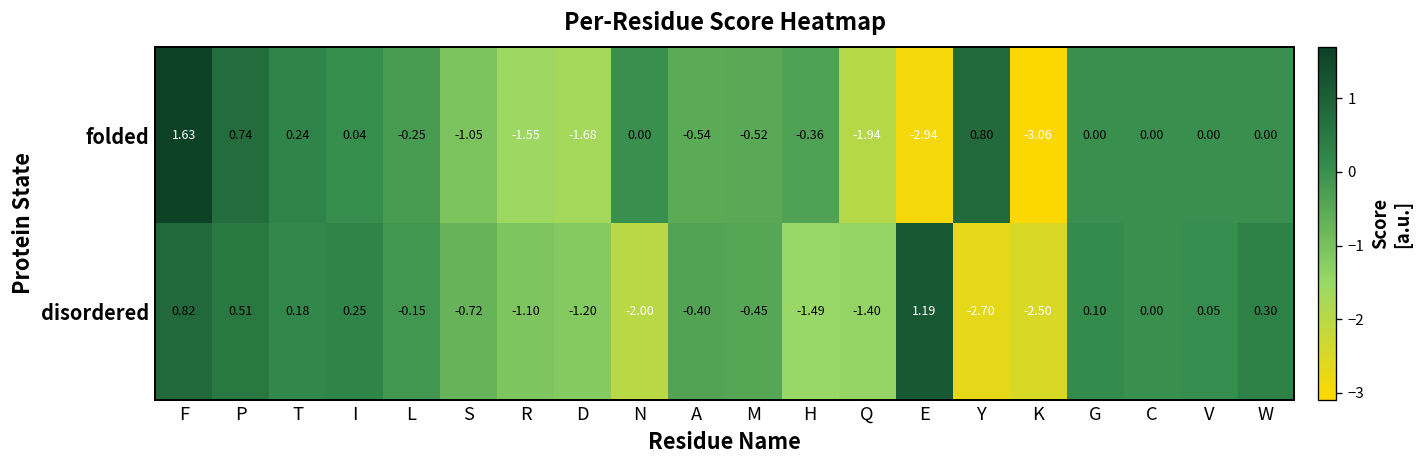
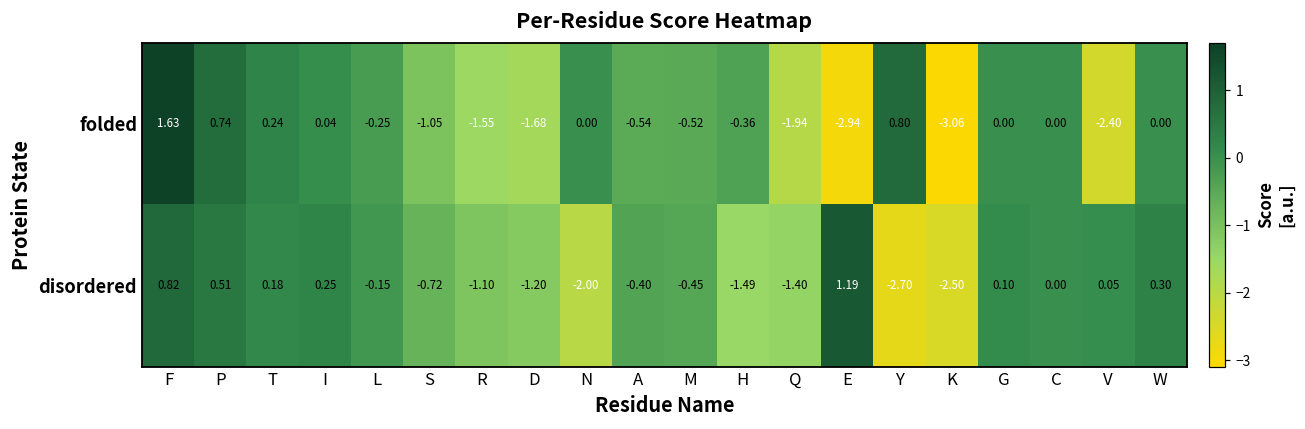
  {
    "folded": {
      "F": 1.63,
      "P": 0.74,
      "T": 0.24,
      "I": 0.04,
      "L": -0.25,
      "S": -1.05,
      "R": -1.55,
      "D": -1.68,
      "N": 0.00,
      "A": -0.54,
      "M": -0.52,
      "H": -0.36,
      "Q": -1.94,
      "E": -2.94,
      "Y": 0.80,
      "K": -3.06,
      "G": 0.00,
      "C": 0.00,
-     "V": 0.00,
+     "V": -2.40,
      "W": 0.00
    },
    "disordered": {
      "F": 0.82,
      "P": 0.51,
      "T": 0.18,
      "I": 0.25,
      "L": -0.15,
      "S": -0.72,
      "R": -1.10,
      "D": -1.20,
      "N": -2.00,
      "A": -0.40,
      "M": -0.45,
      "H": -1.49,
      "Q": -1.40,
      "E": 1.19,
      "Y": -2.70,
      "K": -2.50,
      "G": 0.10,
      "C": 0.00,
      "V": 0.05,
      "W": 0.30
    }
  }
